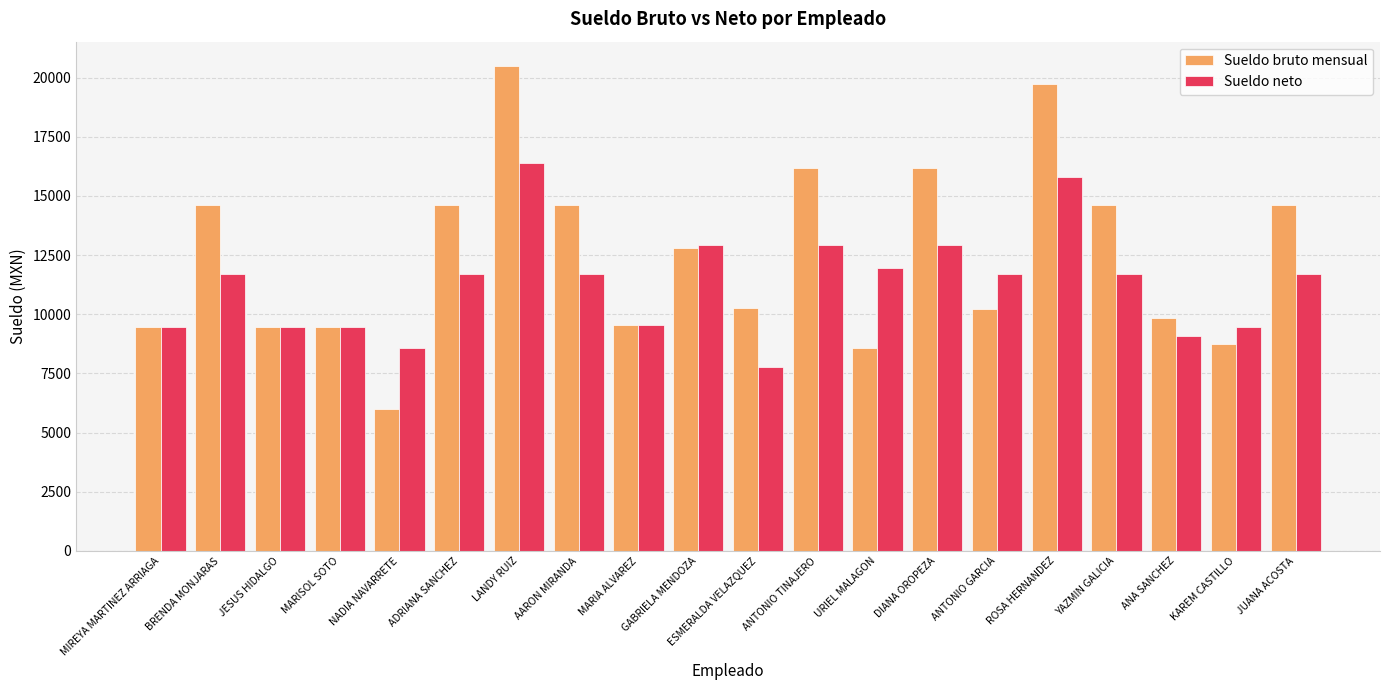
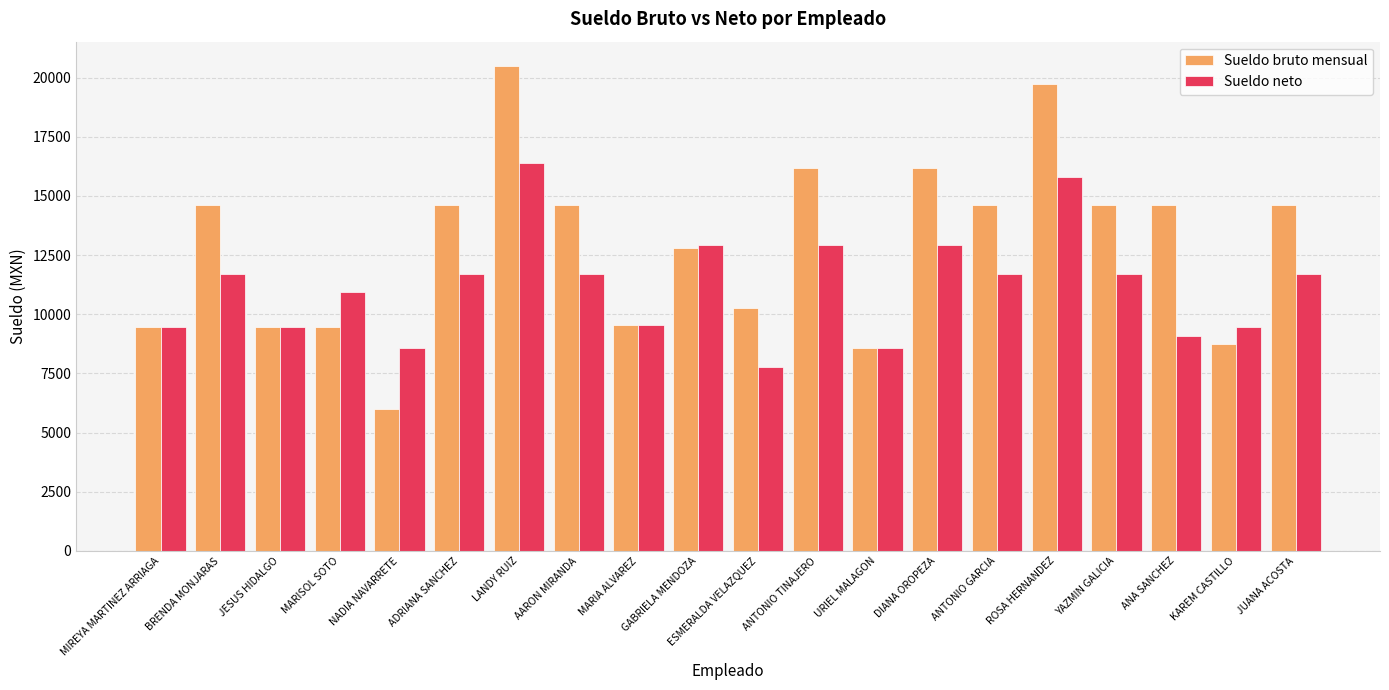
  {
    "Sueldo bruto mensual": {
      "MIREYA MARTINEZ ARRIAGA": 9500,
      "BRENDA MONJARAS": 14600,
      "JESUS HIDALGO": 9500,
      "MARISOL SOTO": 9500,
      "NADIA NAVARRETE": 6000,
      "ADRIANA SANCHEZ": 14600,
      "LANDY RUIZ": 20500,
      "AARON MIRANDA": 14600,
      "MARIA ALVAREZ": 9500,
      "GABRIELA MENDOZA": 12800,
      "ESMERALDA VELAZQUEZ": 10300,
      "ANTONIO TINAJERO": 16200,
      "URIEL MALAGON": 8600,
      "DIANA OROPEZA": 16200,
-     "ANTONIO GARCIA": 10200,
+     "ANTONIO GARCIA": 14600,
      "ROSA HERNANDEZ": 19700,
      "YAZMIN GALICIA": 14600,
-     "ANA SANCHEZ": 9800,
+     "ANA SANCHEZ": 14600,
      "KAREM CASTILLO": 8800,
      "JUANA ACOSTA": 14600
    },
    "Sueldo neto": {
      "MIREYA MARTINEZ ARRIAGA": 9500,
      "BRENDA MONJARAS": 11700,
      "JESUS HIDALGO": 9500,
-     "MARISOL SOTO": 9500,
+     "MARISOL SOTO": 11000,
      "NADIA NAVARRETE": 8600,
      "ADRIANA SANCHEZ": 11700,
      "LANDY RUIZ": 16400,
      "AARON MIRANDA": 11700,
      "MARIA ALVAREZ": 9500,
      "GABRIELA MENDOZA": 12900,
      "ESMERALDA VELAZQUEZ": 7800,
      "ANTONIO TINAJERO": 12900,
-     "URIEL MALAGON": 12000,
+     "URIEL MALAGON": 8600,
      "DIANA OROPEZA": 12900,
      "ANTONIO GARCIA": 11700,
      "ROSA HERNANDEZ": 15800,
      "YAZMIN GALICIA": 11700,
      "ANA SANCHEZ": 9100,
      "KAREM CASTILLO": 9500,
      "JUANA ACOSTA": 11700
    }
  }
